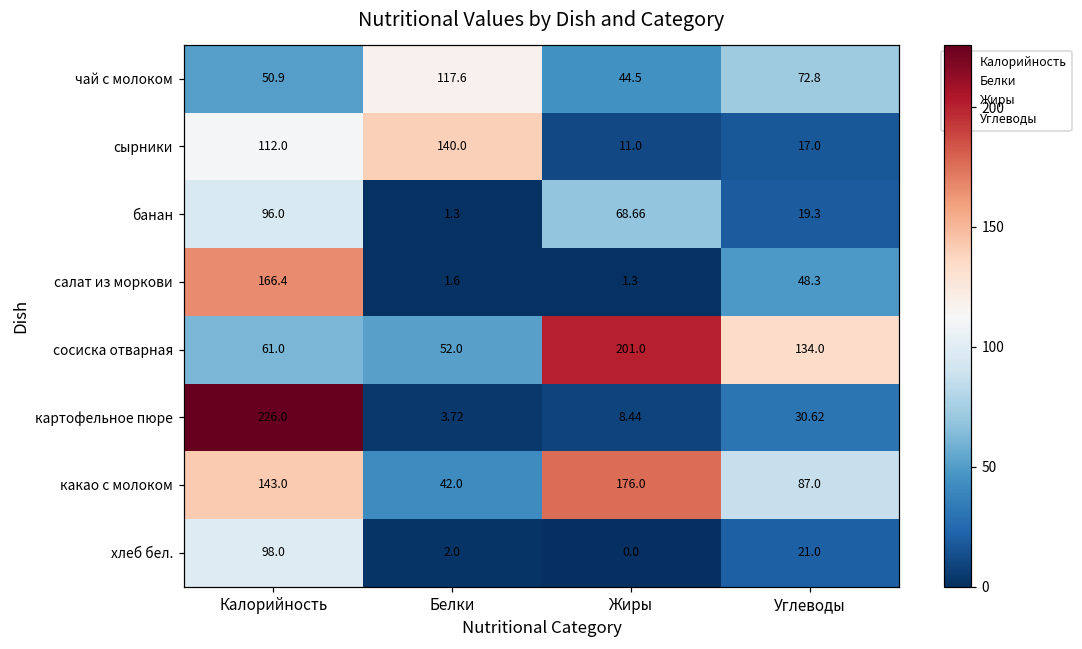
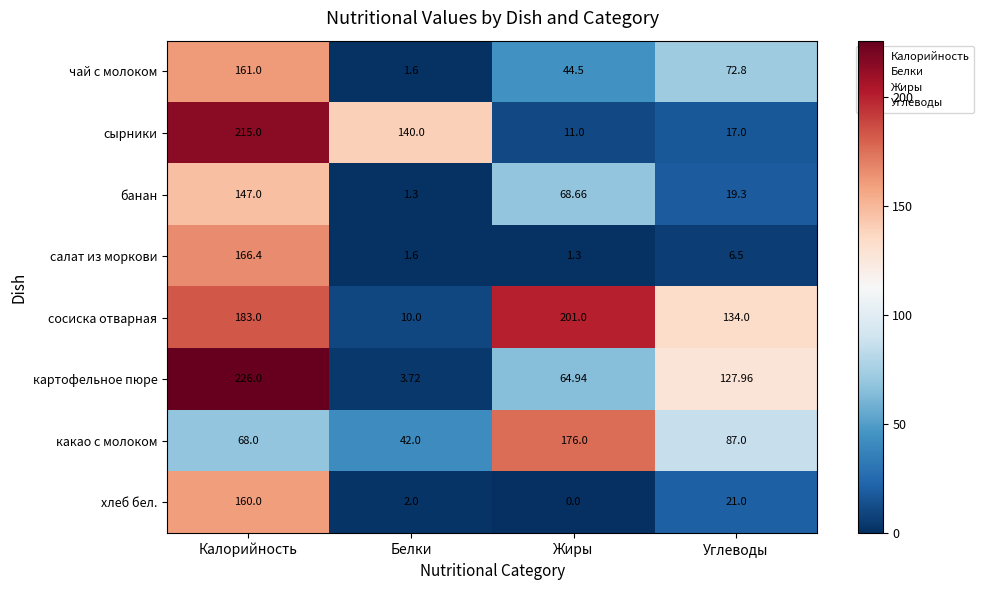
  {
    "чай с молоком": {
-     "Калорийность": 50.9,
-     "Белки": 117.6,
+     "Калорийность": 161.0,
+     "Белки": 1.6,
      "Жиры": 44.5,
      "Углеводы": 72.8
    },
    "сырники": {
-     "Калорийность": 112.0,
+     "Калорийность": 215.0,
      "Белки": 140.0,
      "Жиры": 11.0,
      "Углеводы": 17.0
    },
    "банан": {
-     "Калорийность": 96.0,
+     "Калорийность": 147.0,
      "Белки": 1.3,
      "Жиры": 68.66,
      "Углеводы": 19.3
    },
    "салат из моркови": {
      "Калорийность": 166.4,
      "Белки": 1.6,
      "Жиры": 1.3,
-     "Углеводы": 48.3
+     "Углеводы": 6.5
    },
    "сосиска отварная": {
-     "Калорийность": 61.0,
-     "Белки": 52.0,
+     "Калорийность": 183.0,
+     "Белки": 10.0,
      "Жиры": 201.0,
      "Углеводы": 134.0
    },
    "картофельное пюре": {
      "Калорийность": 226.0,
      "Белки": 3.72,
-     "Жиры": 8.44,
-     "Углеводы": 30.62
+     "Жиры": 64.94,
+     "Углеводы": 127.96
    },
    "какао с молоком": {
-     "Калорийность": 143.0,
+     "Калорийность": 68.0,
      "Белки": 42.0,
      "Жиры": 176.0,
      "Углеводы": 87.0
    },
    "хлеб бел.": {
-     "Калорийность": 98.0,
+     "Калорийность": 160.0,
      "Белки": 2.0,
      "Жиры": 0.0,
      "Углеводы": 21.0
    }
  }
